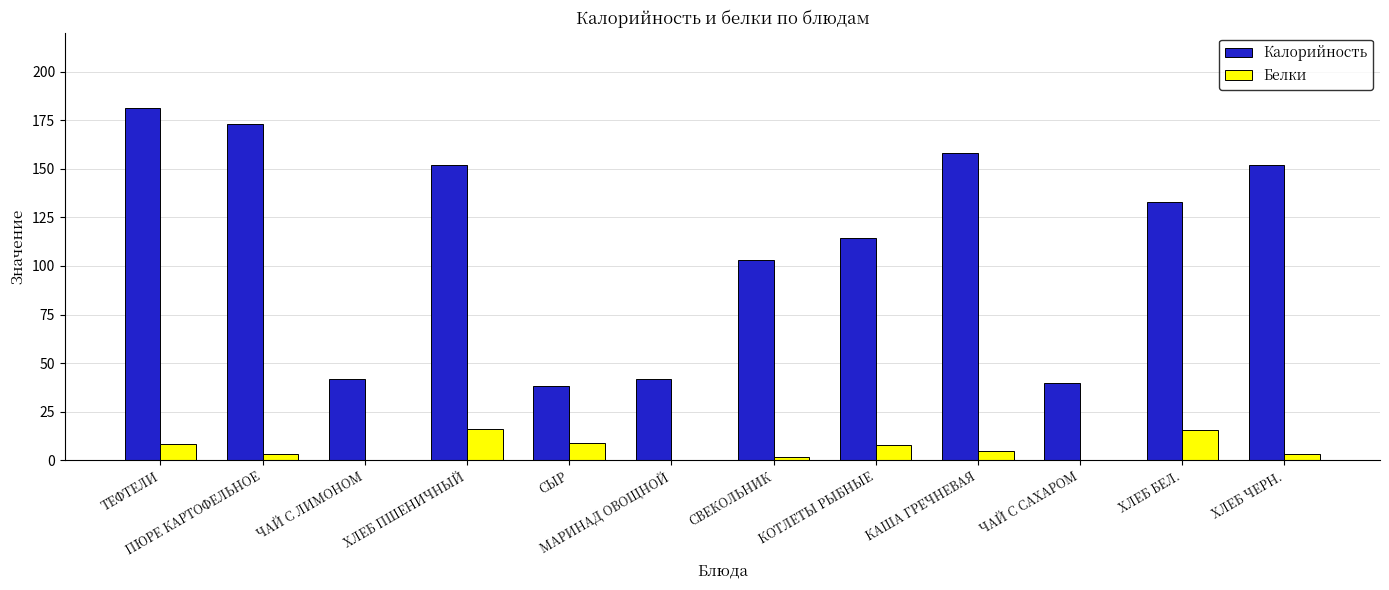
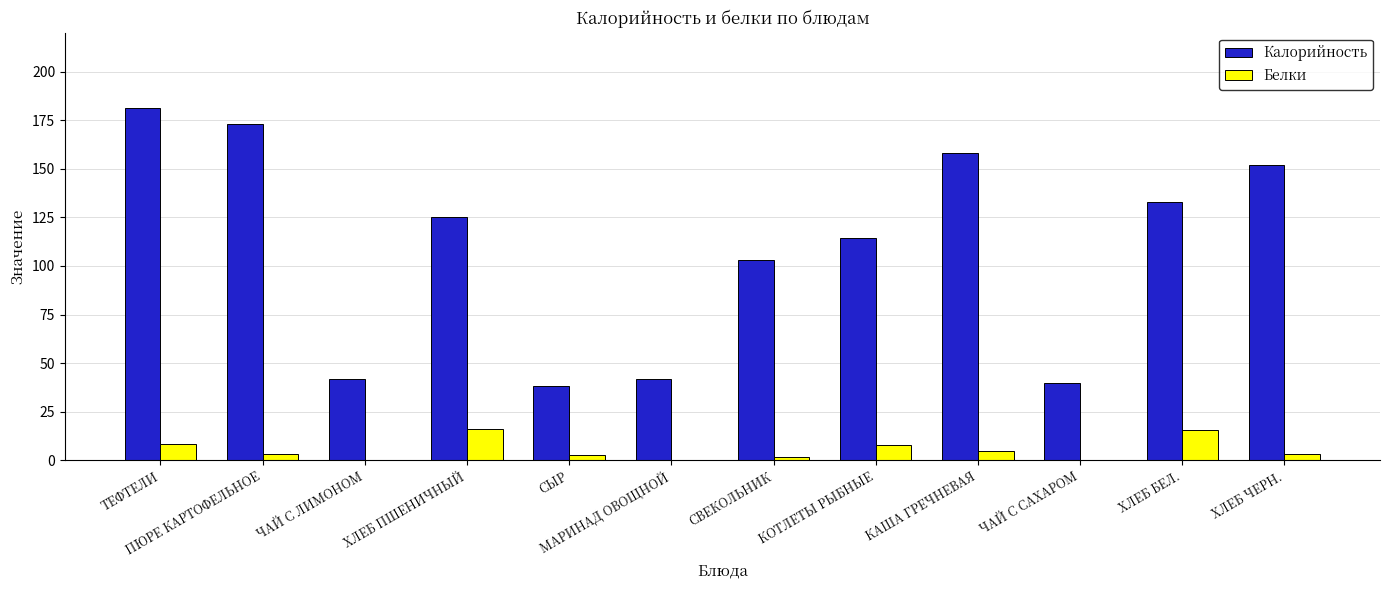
  {
    "Калорийность": {
      "ТЕФТЕЛИ": 181,
      "ПЮРЕ КАРТОФЕЛЬНОЕ": 173,
      "ЧАЙ С ЛИМОНОМ": 42,
-     "ХЛЕБ ПШЕНИЧНЫЙ": 152,
+     "ХЛЕБ ПШЕНИЧНЫЙ": 125,
      "СЫР": 38,
      "МАРИНАД ОВОЩНОЙ": 42,
      "СВЕКОЛЬНИК": 103,
      "КОТЛЕТЫ РЫБНЫЕ": 114,
      "КАША ГРЕЧНЕВАЯ": 158,
      "ЧАЙ С САХАРОМ": 40,
      "ХЛЕБ БЕЛ.": 133,
      "ХЛЕБ ЧЕРН.": 152
    },
    "Белки": {
      "ТЕФТЕЛИ": 8,
      "ПЮРЕ КАРТОФЕЛЬНОЕ": 3,
      "ХЛЕБ ПШЕНИЧНЫЙ": 16,
-     "СЫР": 9,
+     "СЫР": 3,
      "СВЕКОЛЬНИК": 2,
      "КОТЛЕТЫ РЫБНЫЕ": 8,
      "КАША ГРЕЧНЕВАЯ": 5,
      "ХЛЕБ БЕЛ.": 16,
      "ХЛЕБ ЧЕРН.": 3
    }
  }
